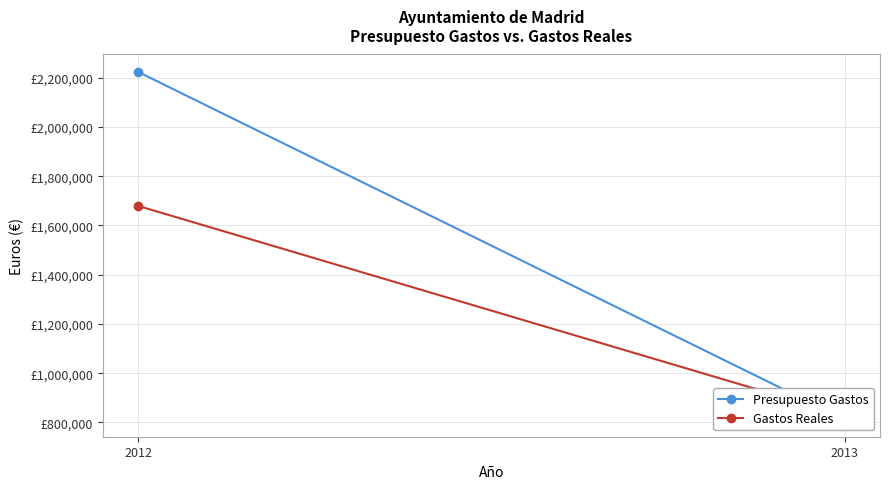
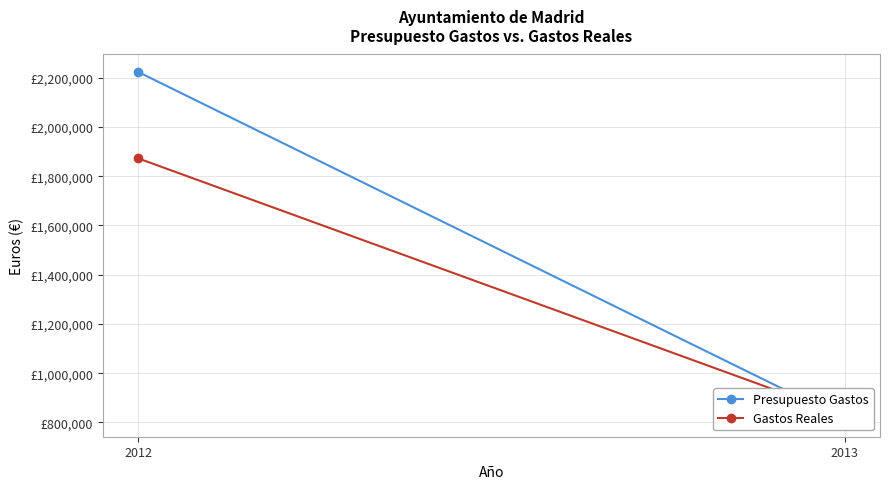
  {
    "Presupuesto Gastos": {
      "2012": "£2,220,000"
    },
    "Gastos Reales": {
-     "2012": "£1,680,000"
+     "2012": "£1,870,000"
    }
  }
